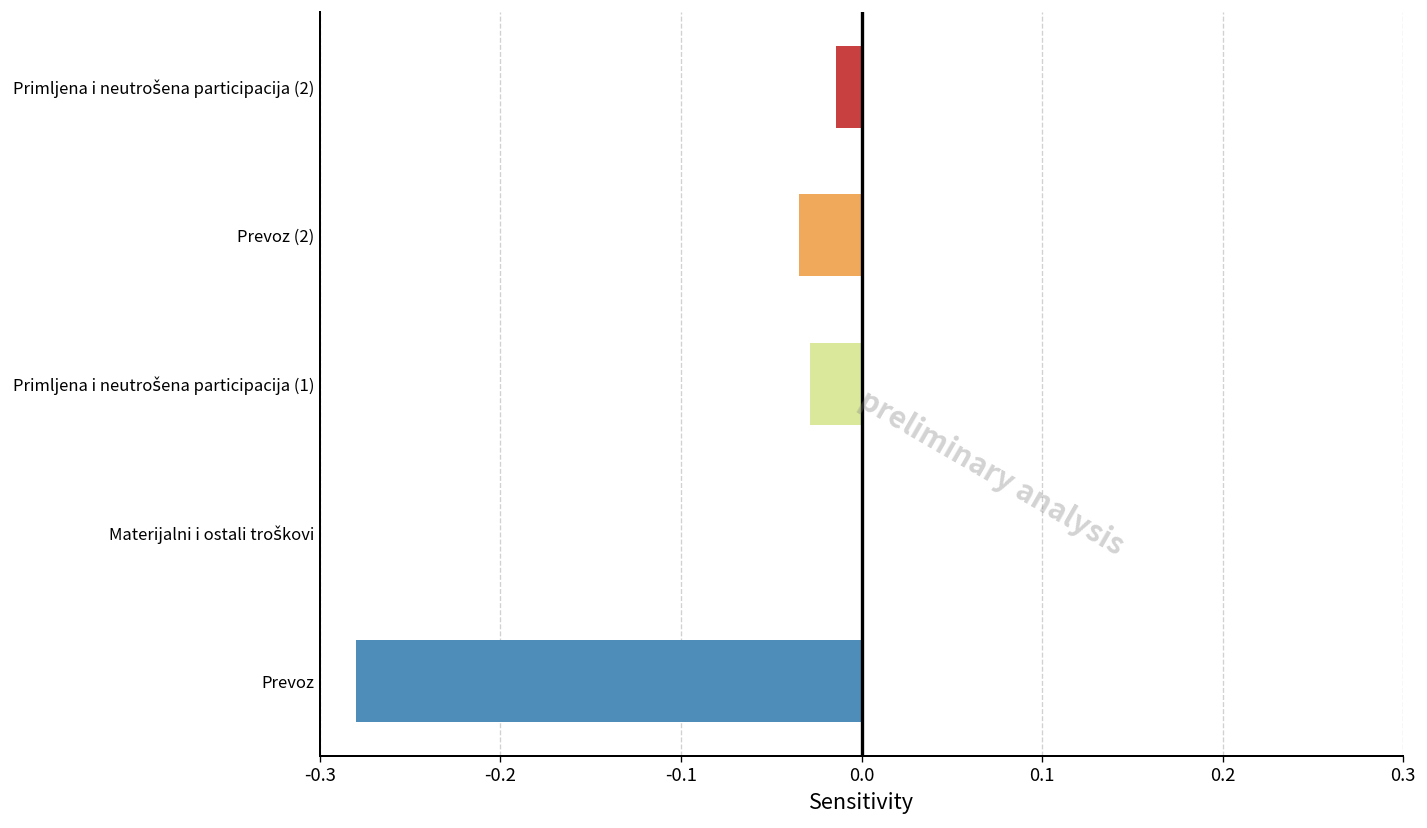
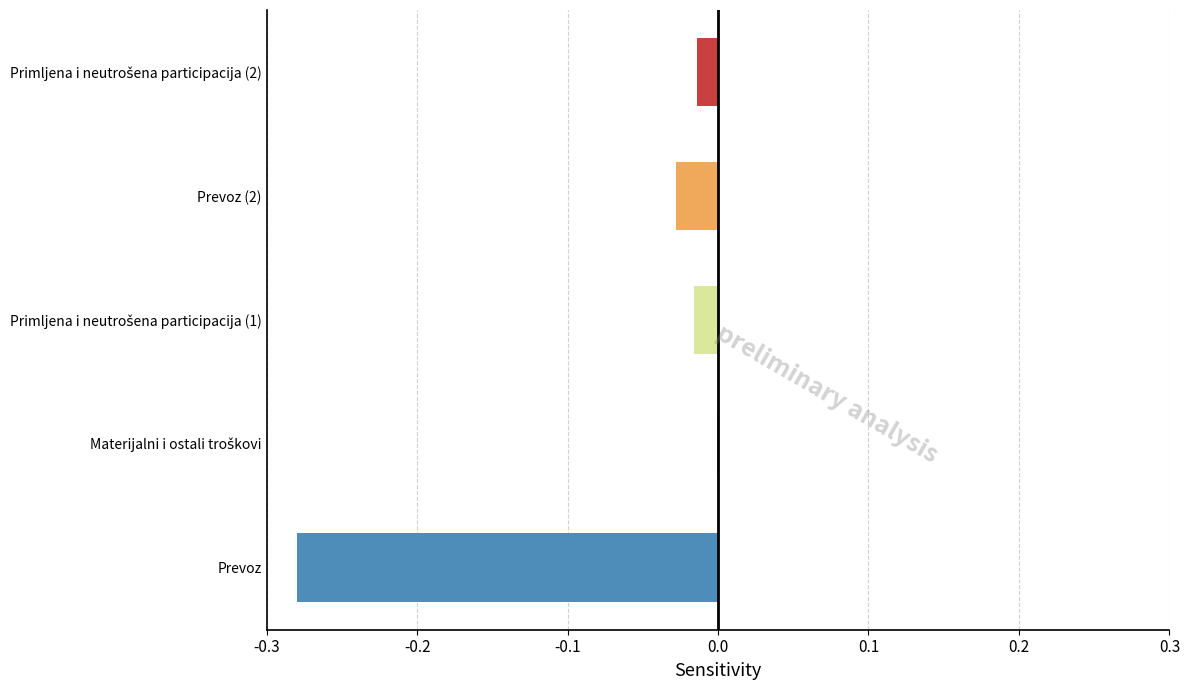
  {
    "Primljena i neutrošena participacija (2)": -0.014,
-   "Prevoz (2)": -0.034,
-   "Primljena i neutrošena participacija (1)": -0.029,
+   "Prevoz (2)": -0.028,
+   "Primljena i neutrošena participacija (1)": -0.016,
    "Prevoz": -0.280
  }
